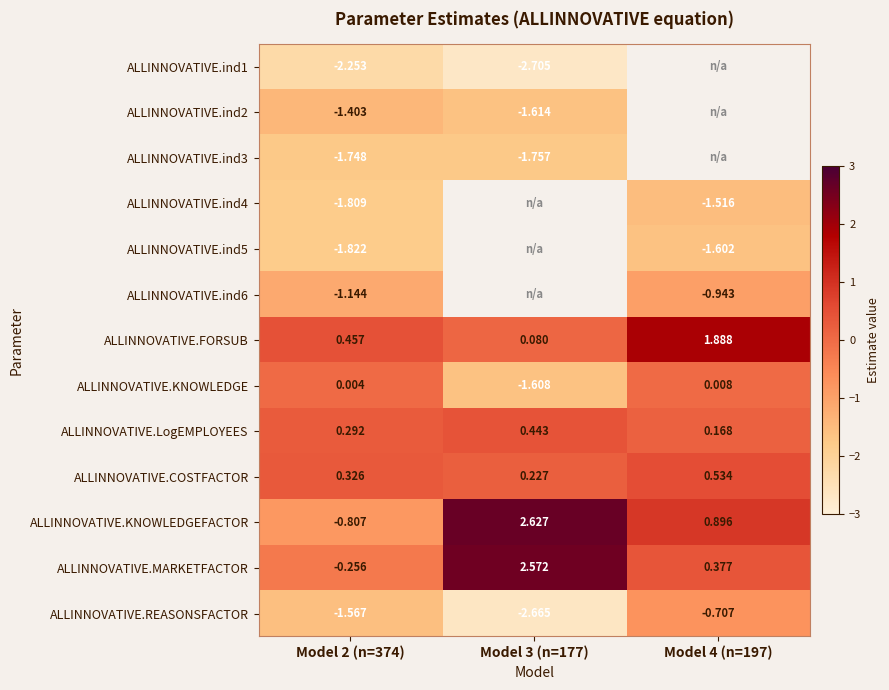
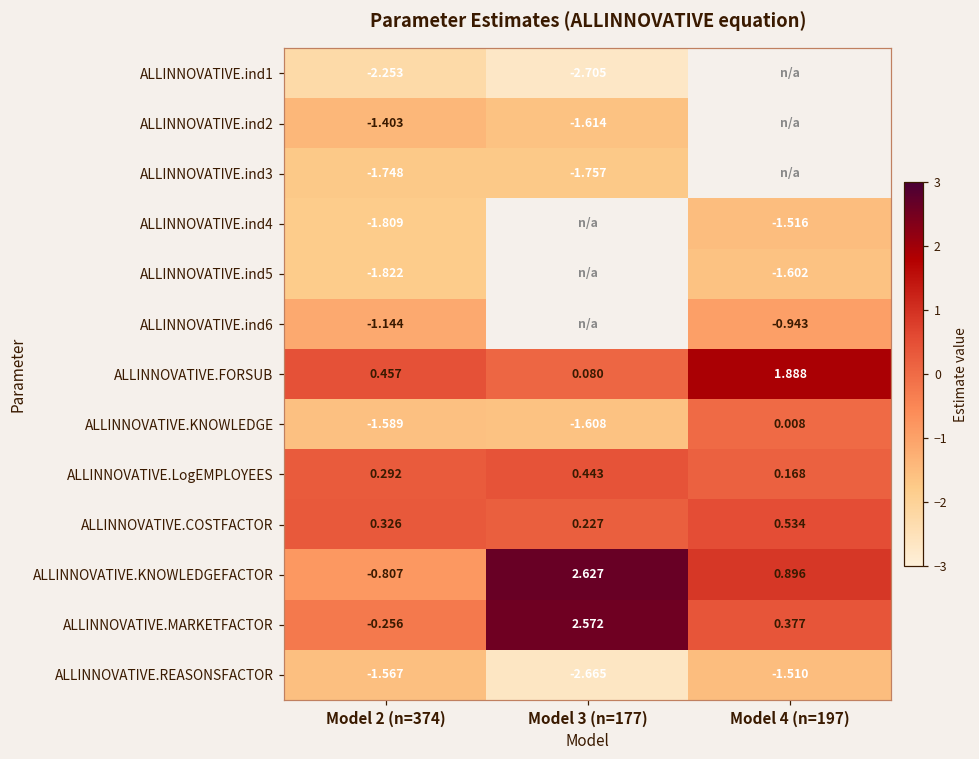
  {
    "ALLINNOVATIVE.ind1": {
      "Model 2 (n=374)": -2.253,
      "Model 3 (n=177)": -2.705
    },
    "ALLINNOVATIVE.ind2": {
      "Model 2 (n=374)": -1.403,
      "Model 3 (n=177)": -1.614
    },
    "ALLINNOVATIVE.ind3": {
      "Model 2 (n=374)": -1.748,
      "Model 3 (n=177)": -1.757
    },
    "ALLINNOVATIVE.ind4": {
      "Model 2 (n=374)": -1.809,
      "Model 4 (n=197)": -1.516
    },
    "ALLINNOVATIVE.ind5": {
      "Model 2 (n=374)": -1.822,
      "Model 4 (n=197)": -1.602
    },
    "ALLINNOVATIVE.ind6": {
      "Model 2 (n=374)": -1.144,
      "Model 4 (n=197)": -0.943
    },
    "ALLINNOVATIVE.FORSUB": {
      "Model 2 (n=374)": 0.457,
      "Model 3 (n=177)": 0.080,
      "Model 4 (n=197)": 1.888
    },
    "ALLINNOVATIVE.KNOWLEDGE": {
-     "Model 2 (n=374)": 0.004,
+     "Model 2 (n=374)": -1.589,
      "Model 3 (n=177)": -1.608,
      "Model 4 (n=197)": 0.008
    },
    "ALLINNOVATIVE.LogEMPLOYEES": {
      "Model 2 (n=374)": 0.292,
      "Model 3 (n=177)": 0.443,
      "Model 4 (n=197)": 0.168
    },
    "ALLINNOVATIVE.COSTFACTOR": {
      "Model 2 (n=374)": 0.326,
      "Model 3 (n=177)": 0.227,
      "Model 4 (n=197)": 0.534
    },
    "ALLINNOVATIVE.KNOWLEDGEFACTOR": {
      "Model 2 (n=374)": -0.807,
      "Model 3 (n=177)": 2.627,
      "Model 4 (n=197)": 0.896
    },
    "ALLINNOVATIVE.MARKETFACTOR": {
      "Model 2 (n=374)": -0.256,
      "Model 3 (n=177)": 2.572,
      "Model 4 (n=197)": 0.377
    },
    "ALLINNOVATIVE.REASONSFACTOR": {
      "Model 2 (n=374)": -1.567,
      "Model 3 (n=177)": -2.665,
-     "Model 4 (n=197)": -0.707
+     "Model 4 (n=197)": -1.510
    }
  }
